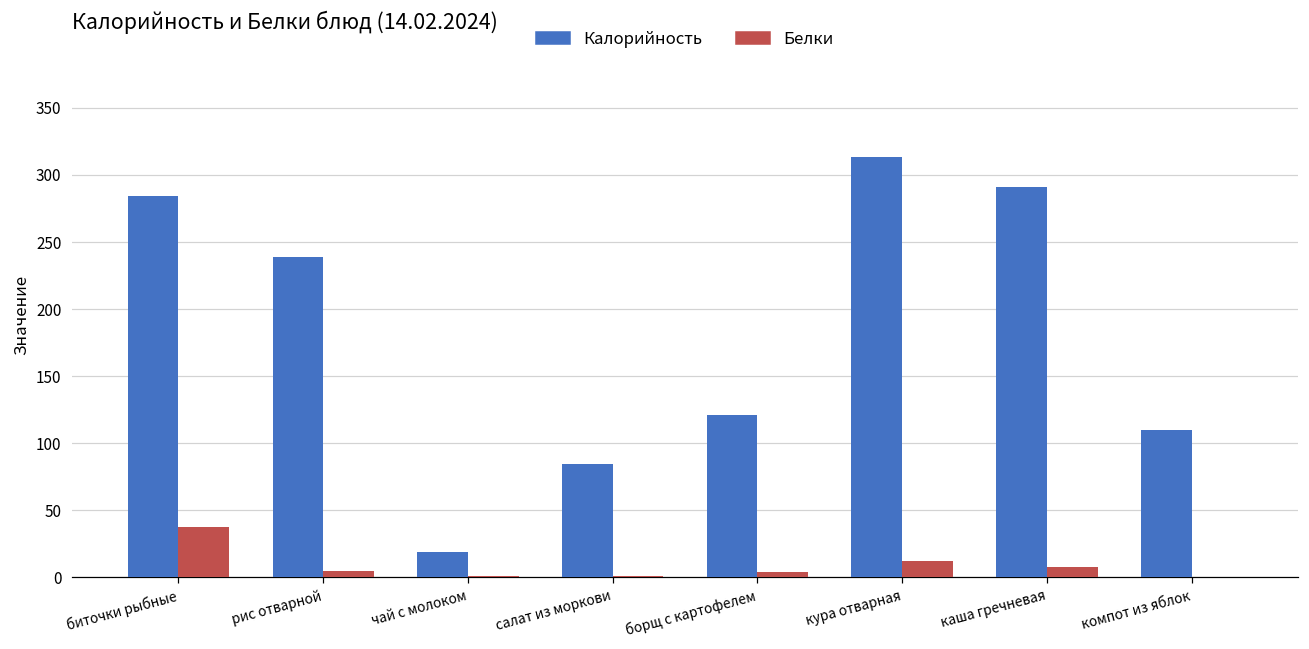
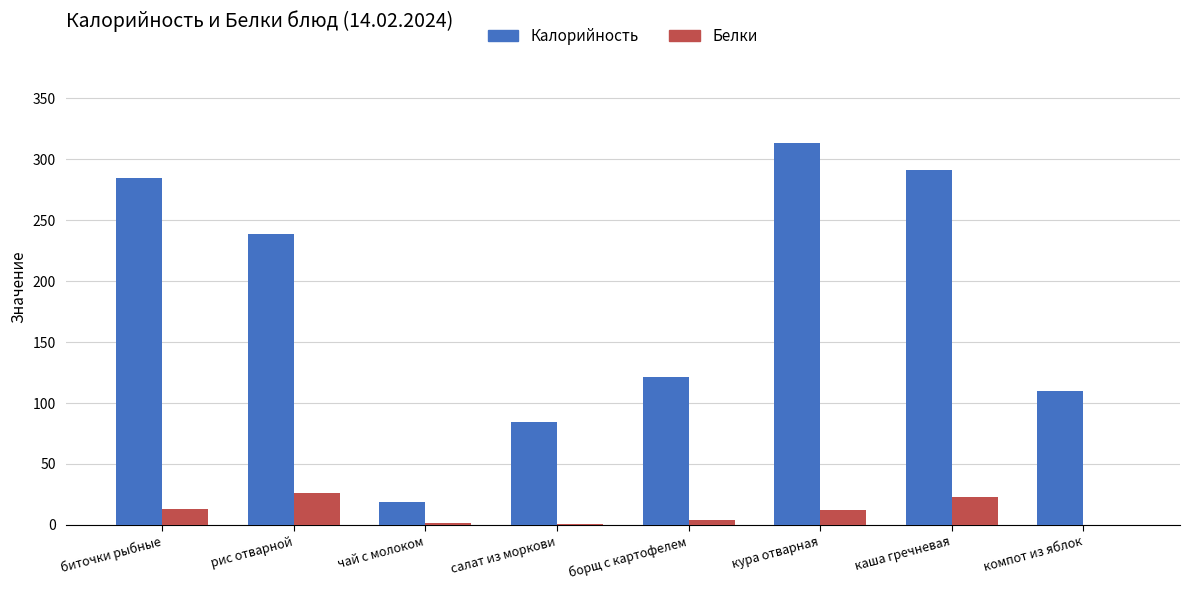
  {
    "Калорийность": {
      "биточки рыбные": 284,
      "рис отварной": 239,
      "чай с молоком": 19,
      "салат из моркови": 85,
      "борщ с картофелем": 121,
      "кура отварная": 313,
      "каша гречневая": 291,
      "компот из яблок": 110
    },
    "Белки": {
-     "биточки рыбные": 37,
-     "рис отварной": 5,
+     "биточки рыбные": 13,
+     "рис отварной": 26,
      "борщ с картофелем": 4,
      "кура отварная": 12,
-     "каша гречневая": 8
+     "каша гречневая": 23
    }
  }
